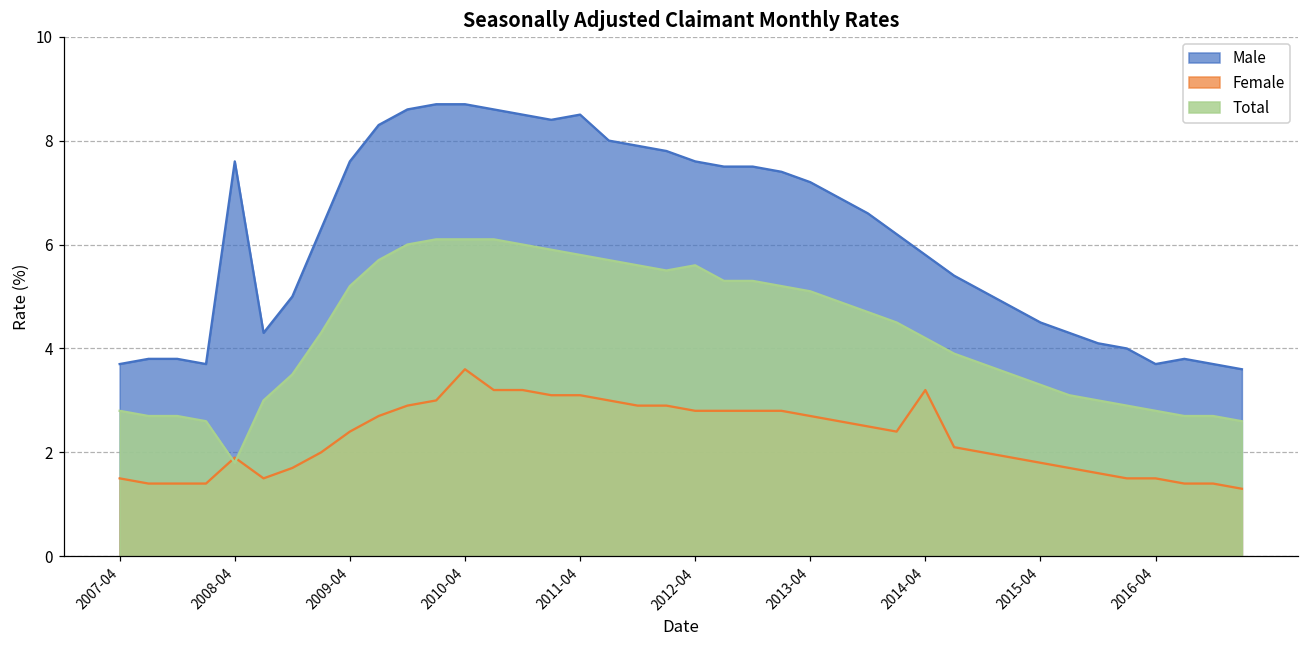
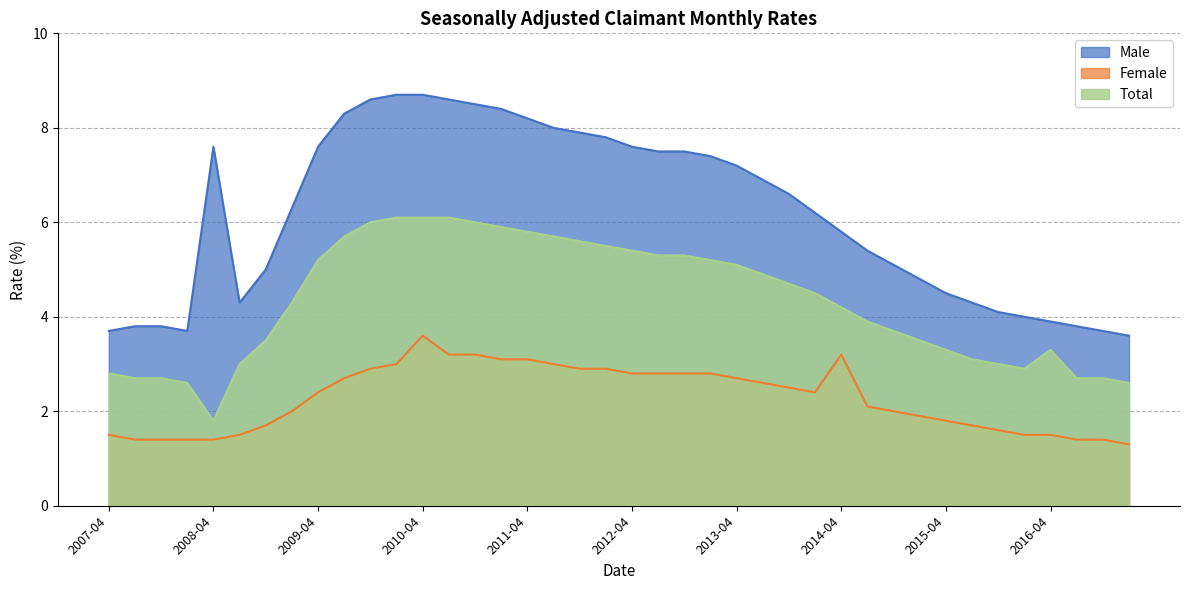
  {
    "Male": {
      "2007-04": 3.7,
      "2008-04": 7.6,
      "2009-04": 7.6,
      "2010-04": 8.7,
-     "2011-04": 8.5,
+     "2011-04": 8.2,
      "2012-04": 7.6,
      "2013-04": 7.2,
      "2014-04": 5.8,
      "2015-04": 4.5,
-     "2016-04": 3.7
+     "2016-04": 3.9
    },
    "Female": {
      "2007-04": 1.5,
-     "2008-04": 1.9,
+     "2008-04": 1.4,
      "2009-04": 2.4,
      "2010-04": 3.6,
      "2011-04": 3.1,
      "2012-04": 2.8,
      "2013-04": 2.7,
      "2014-04": 3.2,
      "2015-04": 1.8,
      "2016-04": 1.5
    },
    "Total": {
      "2007-04": 2.8,
      "2008-04": 1.8,
      "2009-04": 5.2,
      "2010-04": 6.1,
      "2011-04": 5.8,
-     "2012-04": 5.6,
+     "2012-04": 5.4,
      "2013-04": 5.1,
      "2014-04": 4.2,
      "2015-04": 3.3,
-     "2016-04": 2.8
+     "2016-04": 3.3
    }
  }
